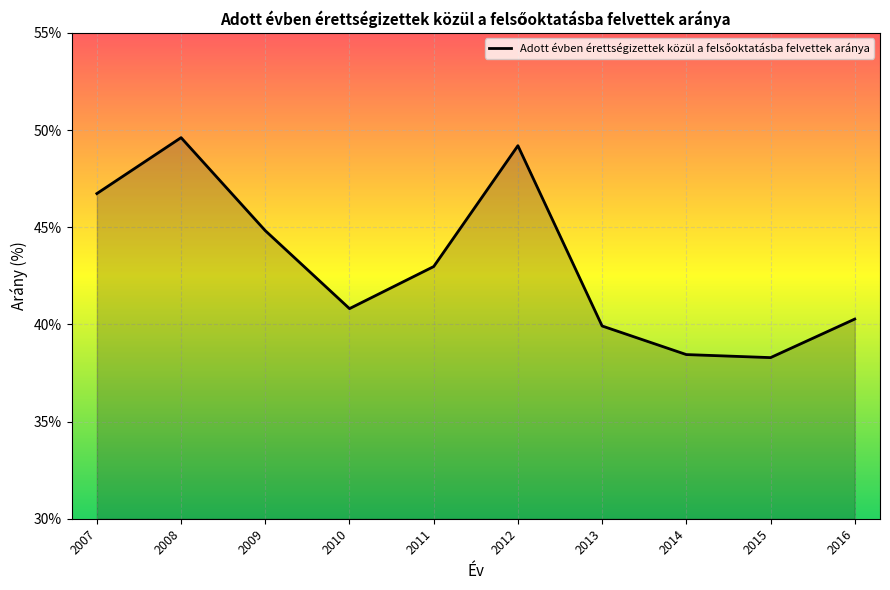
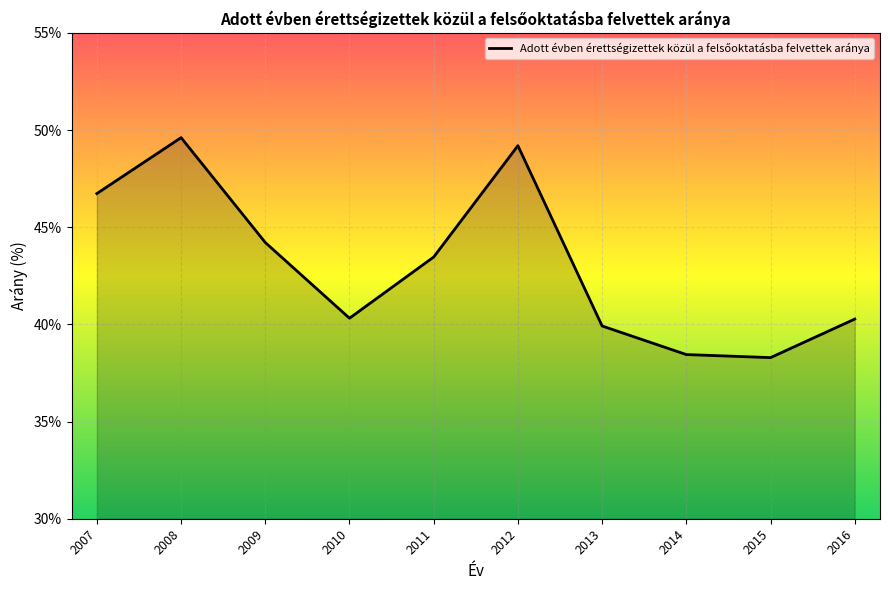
  {
    "2007": "46.7%",
    "2008": "49.6%",
-   "2009": "44.8%",
-   "2010": "40.8%",
-   "2011": "43.0%",
+   "2009": "44.2%",
+   "2010": "40.3%",
+   "2011": "43.5%",
    "2012": "49.2%",
    "2013": "39.9%",
    "2014": "38.4%",
    "2015": "38.3%",
    "2016": "40.3%"
  }
